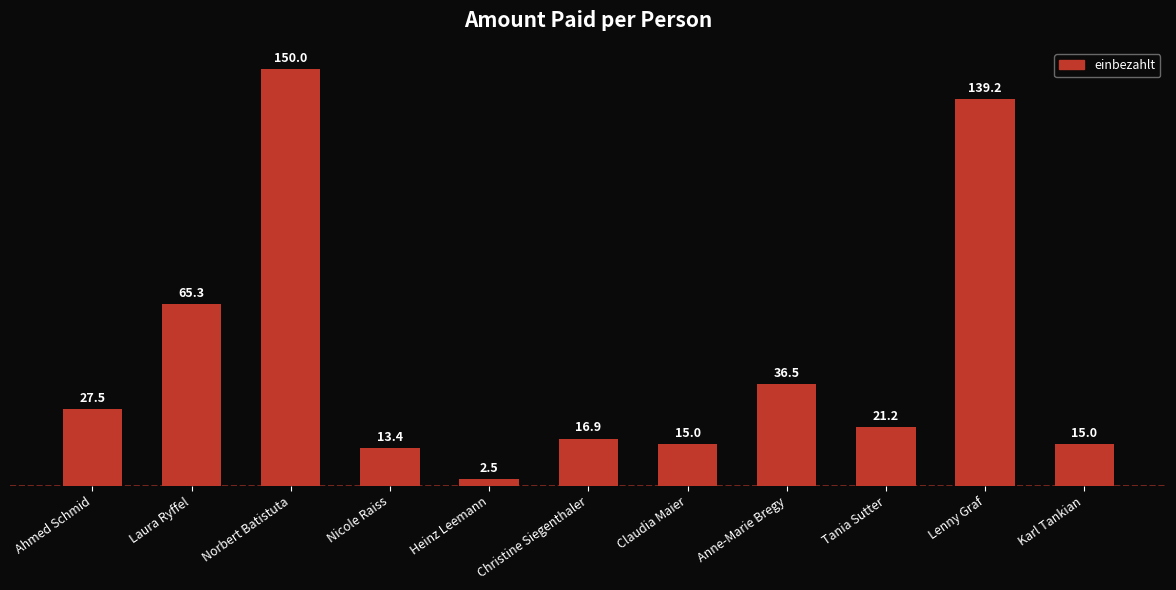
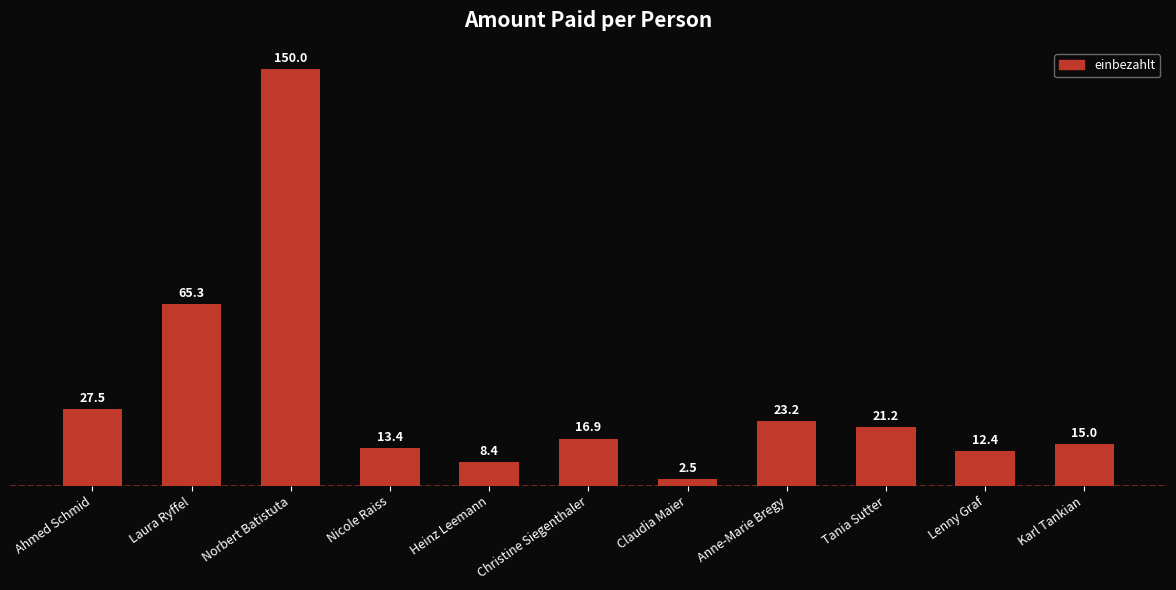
  {
    "Ahmed Schmid": 27.5,
    "Laura Ryffel": 65.3,
    "Norbert Batistuta": 150.0,
    "Nicole Raiss": 13.4,
-   "Heinz Leemann": 2.5,
+   "Heinz Leemann": 8.4,
    "Christine Siegenthaler": 16.9,
-   "Claudia Maier": 15.0,
-   "Anne-Marie Bregy": 36.5,
+   "Claudia Maier": 2.5,
+   "Anne-Marie Bregy": 23.2,
    "Tania Sutter": 21.2,
-   "Lenny Graf": 139.2,
+   "Lenny Graf": 12.4,
    "Karl Tankian": 15.0
  }
